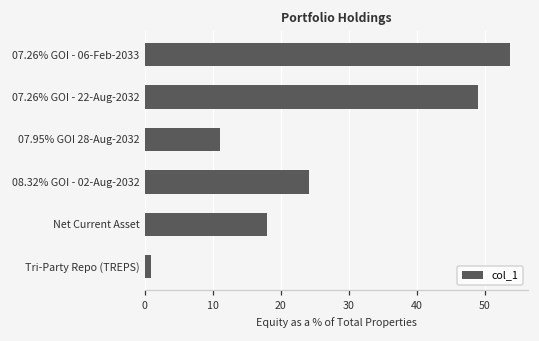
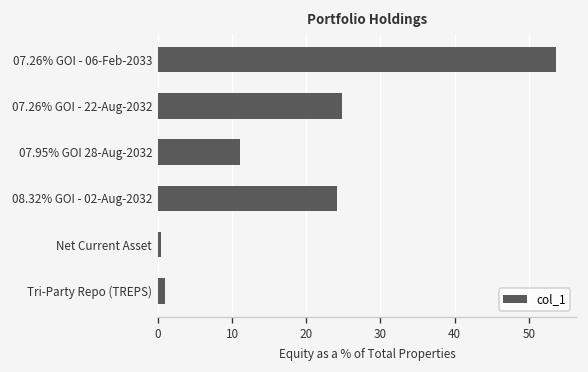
  {
    "07.26% GOI - 06-Feb-2033": 54,
-   "07.26% GOI - 22-Aug-2032": 49,
+   "07.26% GOI - 22-Aug-2032": 25,
    "07.95% GOI 28-Aug-2032": 11,
    "08.32% GOI - 02-Aug-2032": 24,
-   "Net Current Asset": 18,
+   "Net Current Asset": 0,
    "Tri-Party Repo (TREPS)": 1
  }
